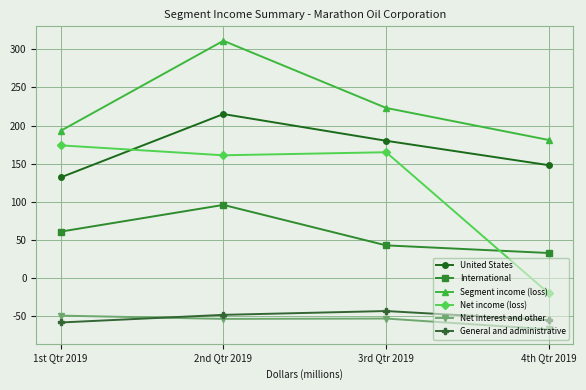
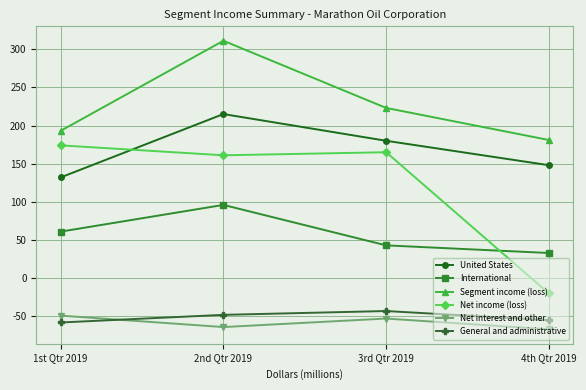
  {
    "Net interest and other": {
      "1st Qtr 2019": -50,
-     "2nd Qtr 2019": -50,
+     "2nd Qtr 2019": -60,
      "3rd Qtr 2019": -50
    }
  }
